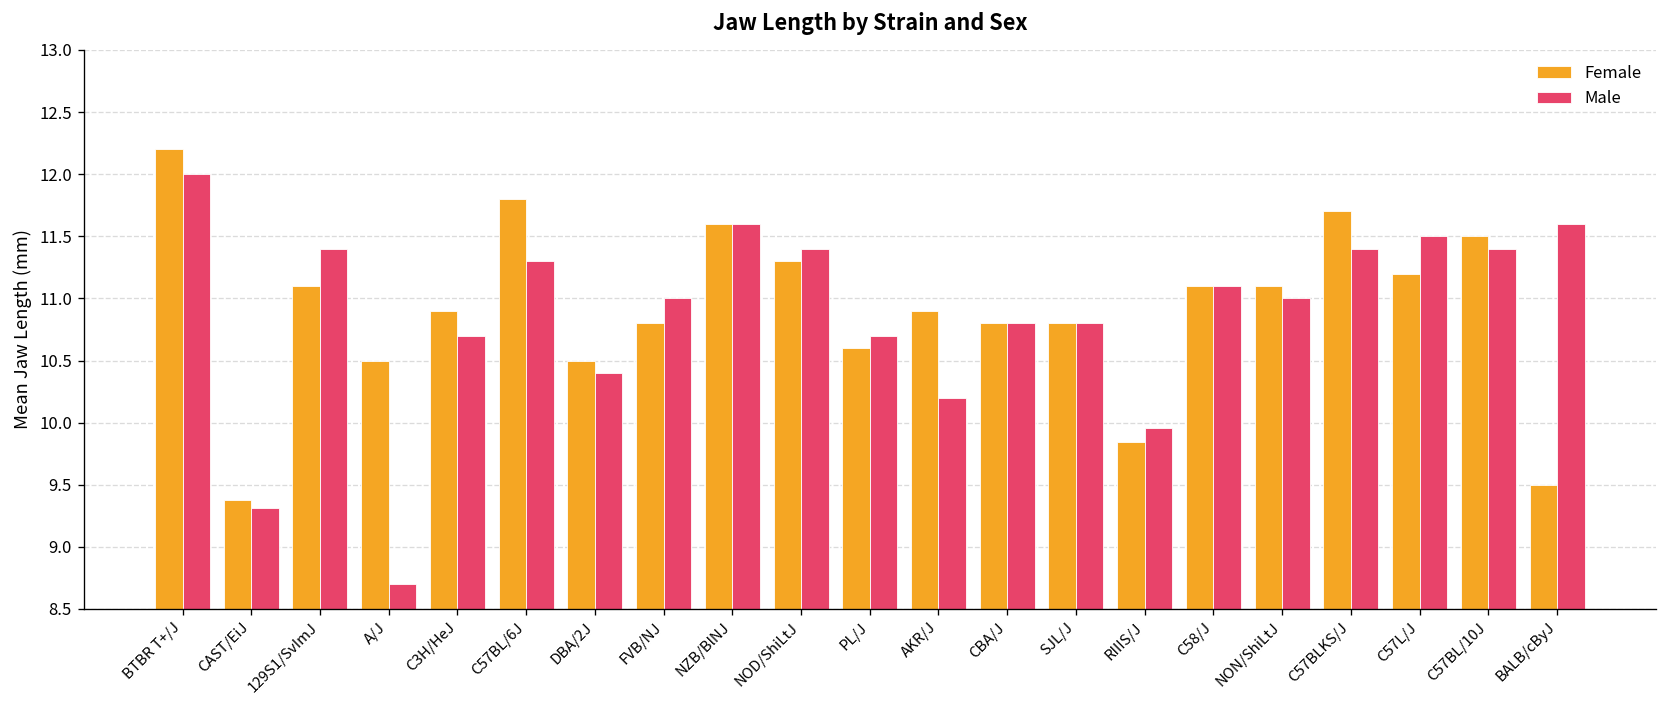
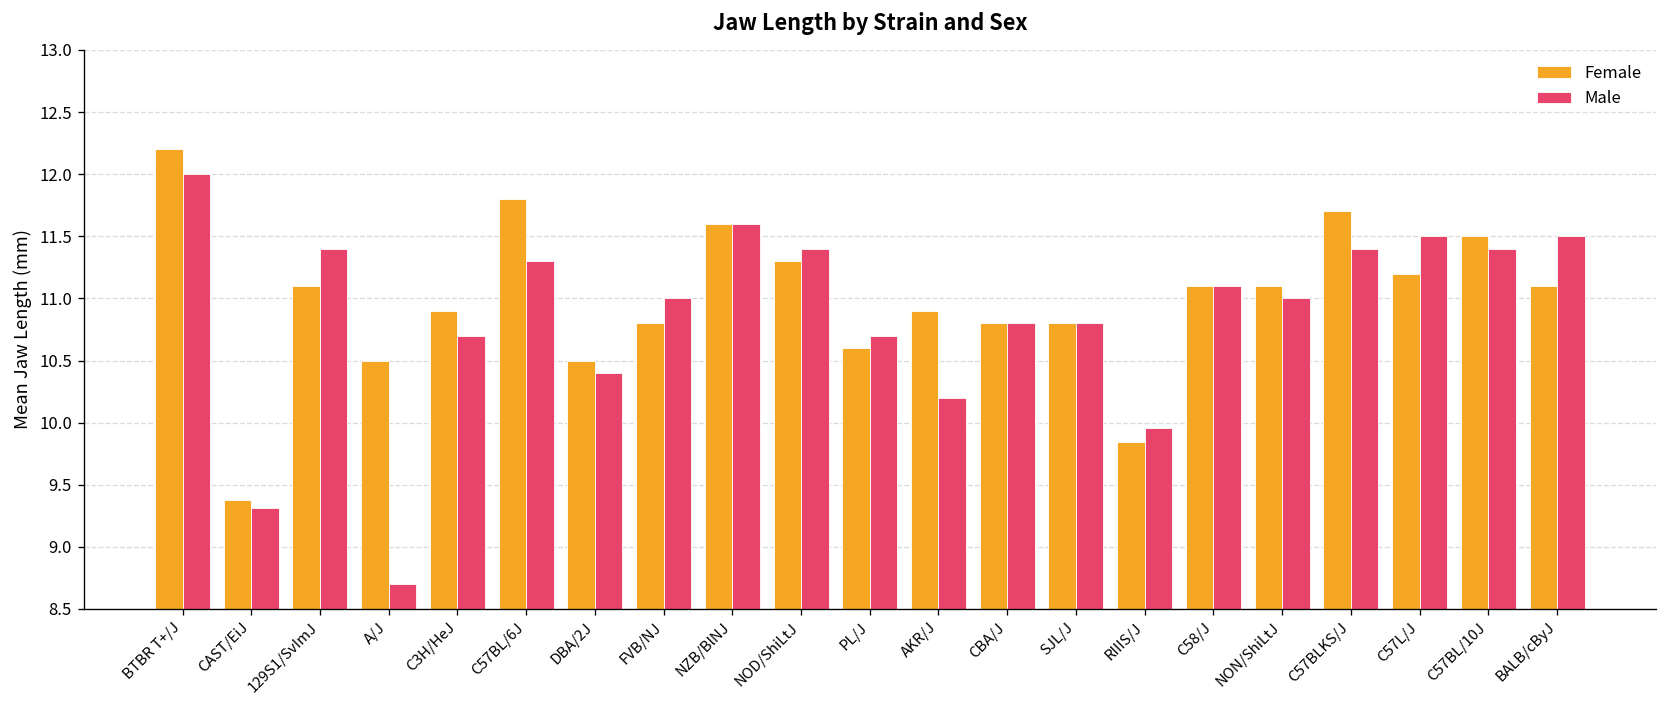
  {
    "Female": {
      "BTBR T+/J": 12.2,
      "CAST/EiJ": 9.4,
      "129S1/SvImJ": 11.1,
      "A/J": 10.5,
      "C3H/HeJ": 10.9,
      "C57BL/6J": 11.8,
      "DBA/2J": 10.5,
      "FVB/NJ": 10.8,
      "NZB/BlNJ": 11.6,
      "NOD/ShiLtJ": 11.3,
      "PL/J": 10.6,
      "AKR/J": 10.9,
      "CBA/J": 10.8,
      "SJL/J": 10.8,
      "RIIIS/J": 9.84,
      "C58/J": 11.1,
      "NON/ShiLtJ": 11.1,
      "C57BLKS/J": 11.7,
      "C57L/J": 11.2,
      "C57BL/10J": 11.5,
-     "BALB/cByJ": 9.5
+     "BALB/cByJ": 11.1
    },
    "Male": {
      "BTBR T+/J": 12.0,
      "CAST/EiJ": 9.3,
      "129S1/SvImJ": 11.4,
      "A/J": 8.7,
      "C3H/HeJ": 10.7,
      "C57BL/6J": 11.3,
      "DBA/2J": 10.4,
      "FVB/NJ": 11.0,
      "NZB/BlNJ": 11.6,
      "NOD/ShiLtJ": 11.4,
      "PL/J": 10.7,
      "AKR/J": 10.2,
      "CBA/J": 10.8,
      "SJL/J": 10.8,
      "RIIIS/J": 9.96,
      "C58/J": 11.1,
      "NON/ShiLtJ": 11.0,
      "C57BLKS/J": 11.4,
      "C57L/J": 11.5,
      "C57BL/10J": 11.4,
-     "BALB/cByJ": 11.6
+     "BALB/cByJ": 11.5
    }
  }
